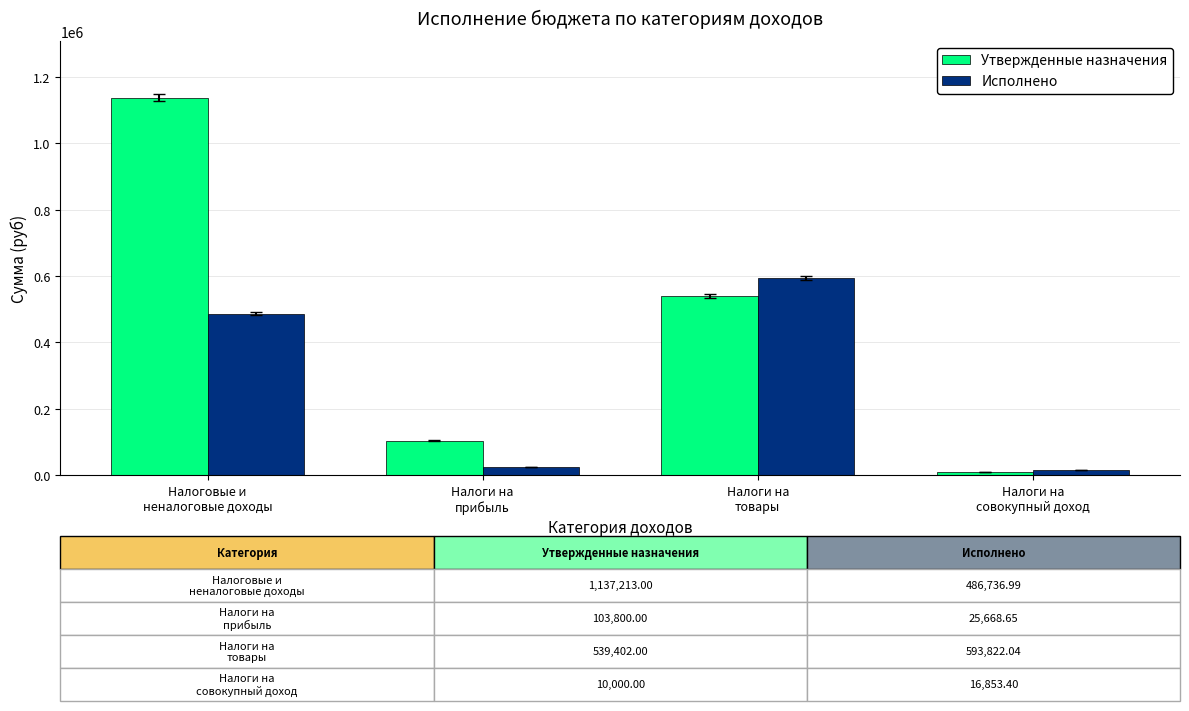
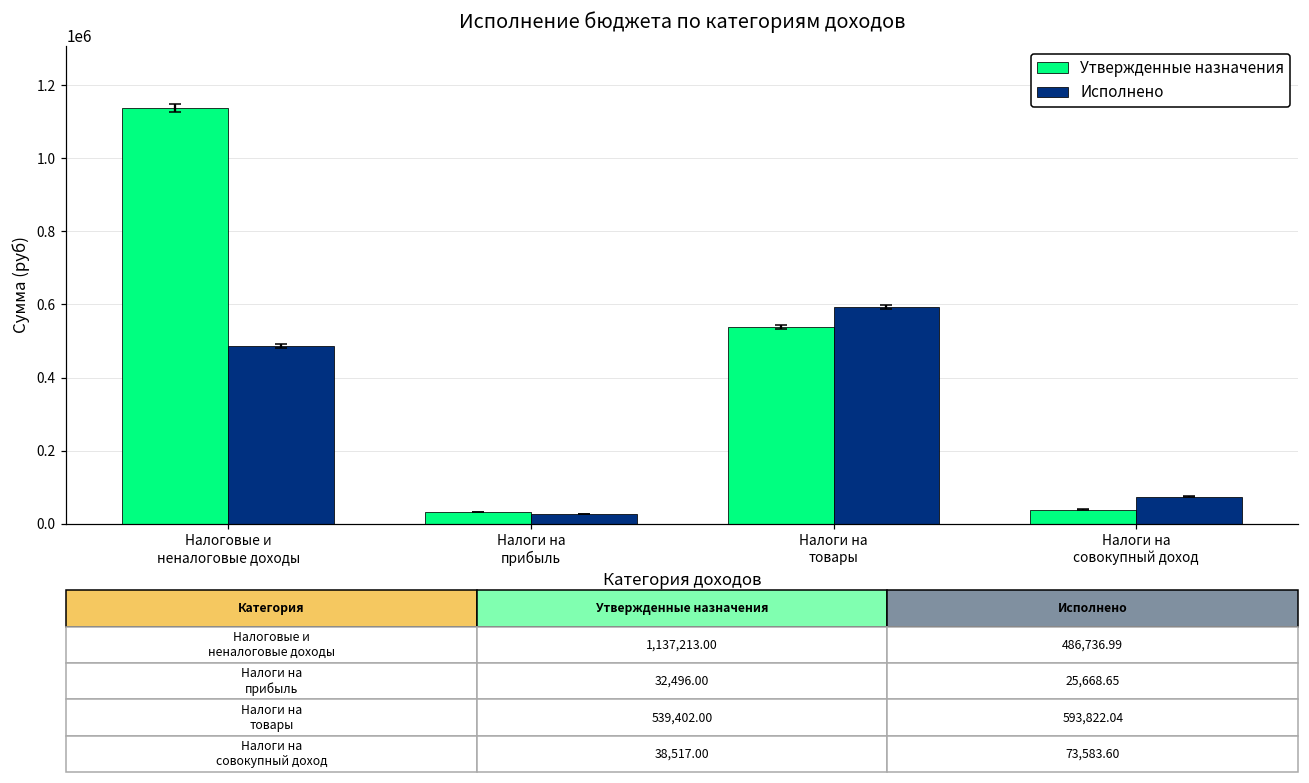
  {
    "Утвержденные назначения": {
-     "Налоги на прибыль": "103,800.00",
-     "Налоги на совокупный доход": "10,000.00"
+     "Налоги на прибыль": "32,496.00",
+     "Налоги на совокупный доход": "38,517.00"
    },
    "Исполнено": {
-     "Налоги на совокупный доход": "16,853.40"
+     "Налоги на совокупный доход": "73,583.60"
    }
  }
